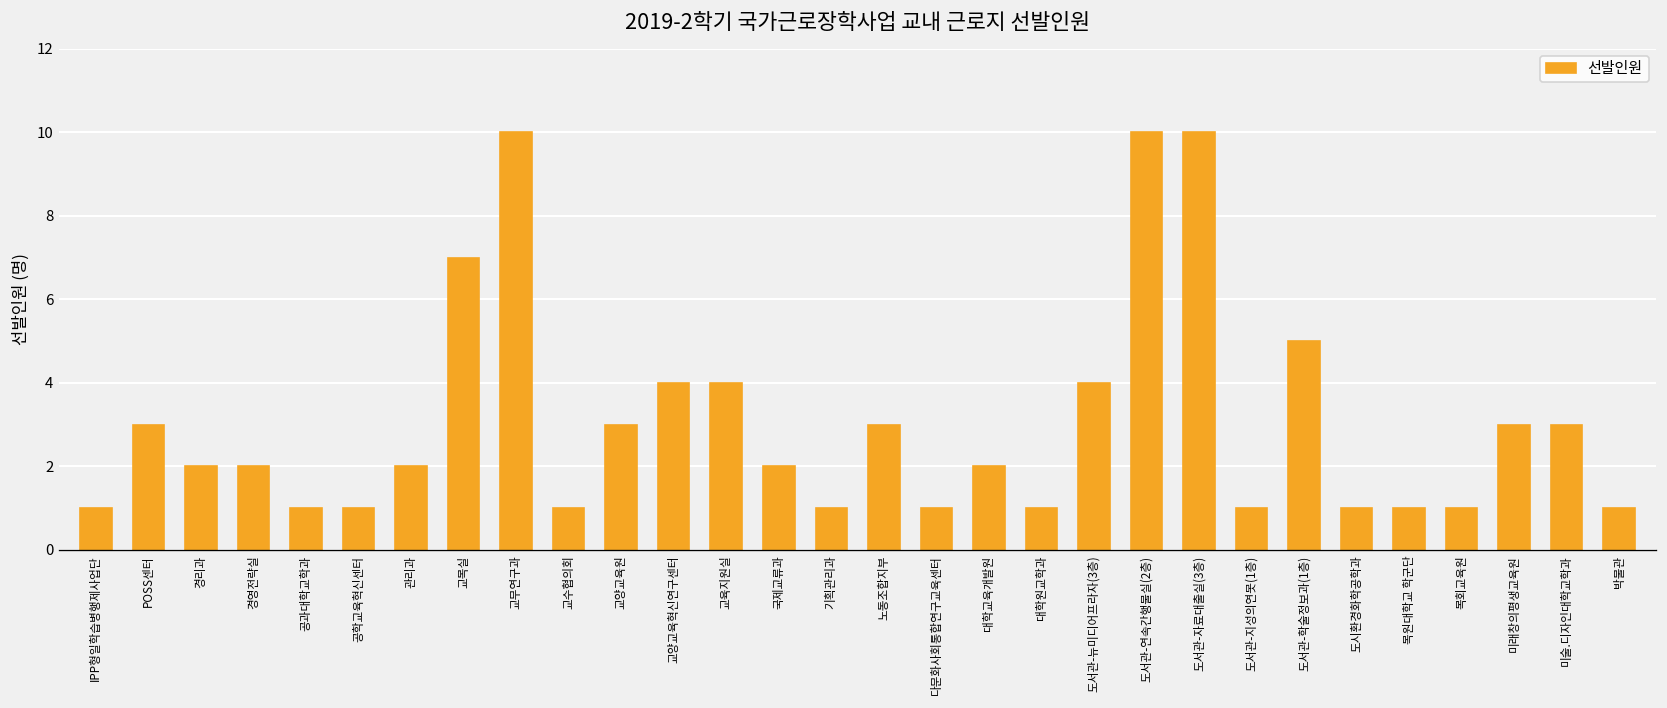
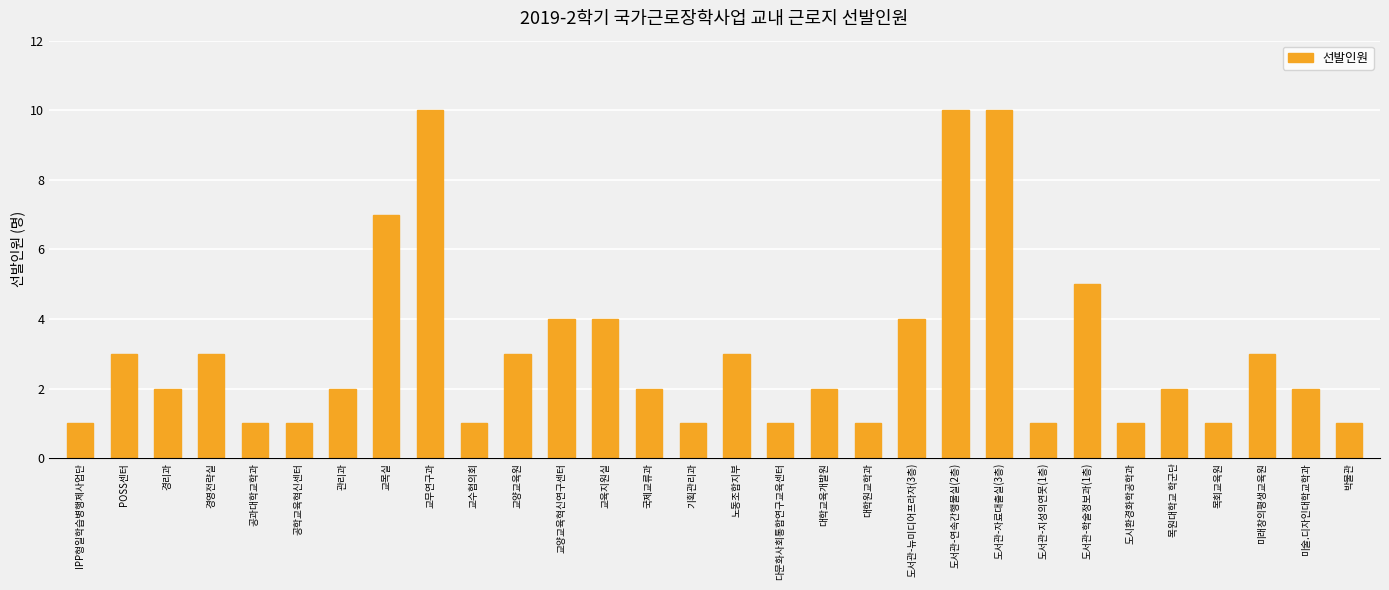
  {
    "IPP형일학습병행제사업단": 1,
    "POSS센터": 3,
    "경리과": 2,
-   "경영전략실": 2,
+   "경영전략실": 3,
    "공과대학교학과": 1,
    "공학교육혁신센터": 1,
    "관리과": 2,
    "교목실": 7,
    "교무연구과": 10,
    "교수협의회": 1,
    "교양교육원": 3,
    "교양교육혁신연구센터": 4,
    "교육지원실": 4,
    "국제교류과": 2,
    "기획관리과": 1,
    "노동조합지부": 3,
    "다문화사회통합연구교육센터": 1,
    "대학교육개발원": 2,
    "대학원교학과": 1,
    "도서관-뉴미디어프라자(3층)": 4,
    "도서관-연속간행물실(2층)": 10,
    "도서관-자료대출실(3층)": 10,
    "도서관-지성의연못(1층)": 1,
    "도서관-학술정보과(1층)": 5,
    "도시환경화학공학과": 1,
-   "목원대학교 학군단": 1,
+   "목원대학교 학군단": 2,
    "목회교육원": 1,
    "미래창의평생교육원": 3,
-   "미술.디자인대학교학과": 3,
+   "미술.디자인대학교학과": 2,
    "박물관": 1
  }
